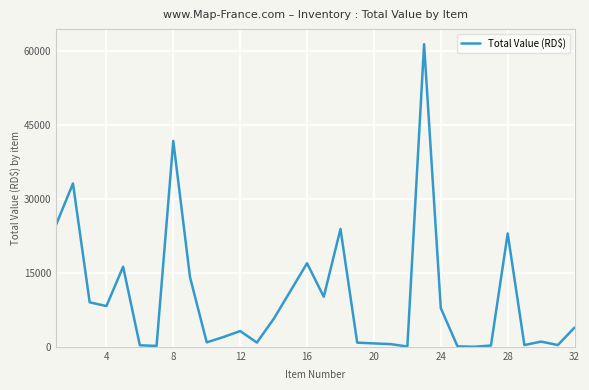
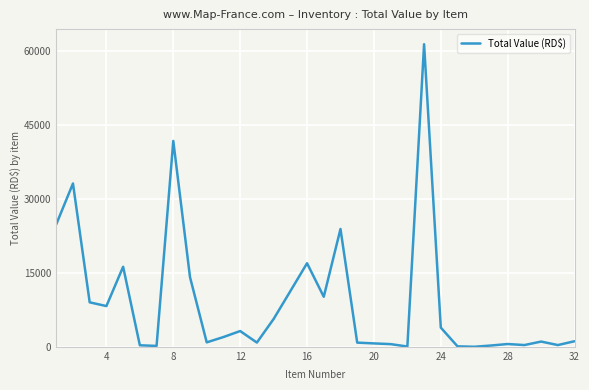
  {
    "4": 8000,
    "8": 42000,
    "12": 3000,
    "16": 17000,
    "20": 1000,
-   "24": 8000,
-   "28": 23000,
-   "32": 4000
+   "24": 4000,
+   "28": 1000,
+   "32": 1000
  }
